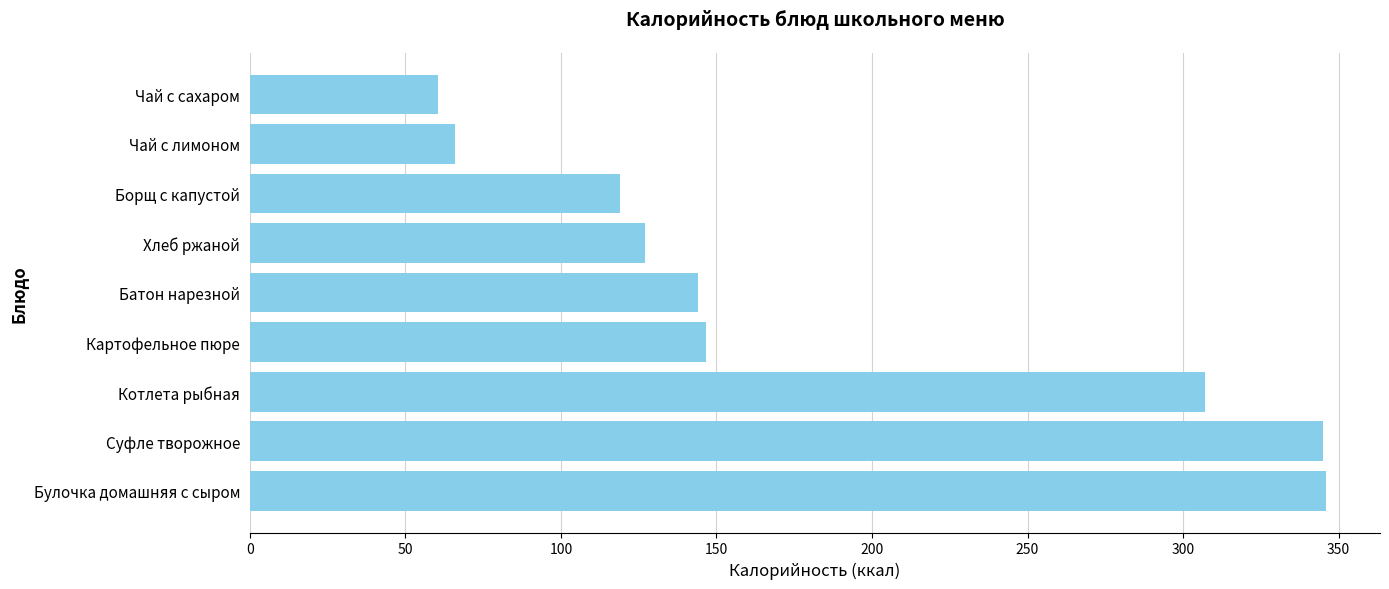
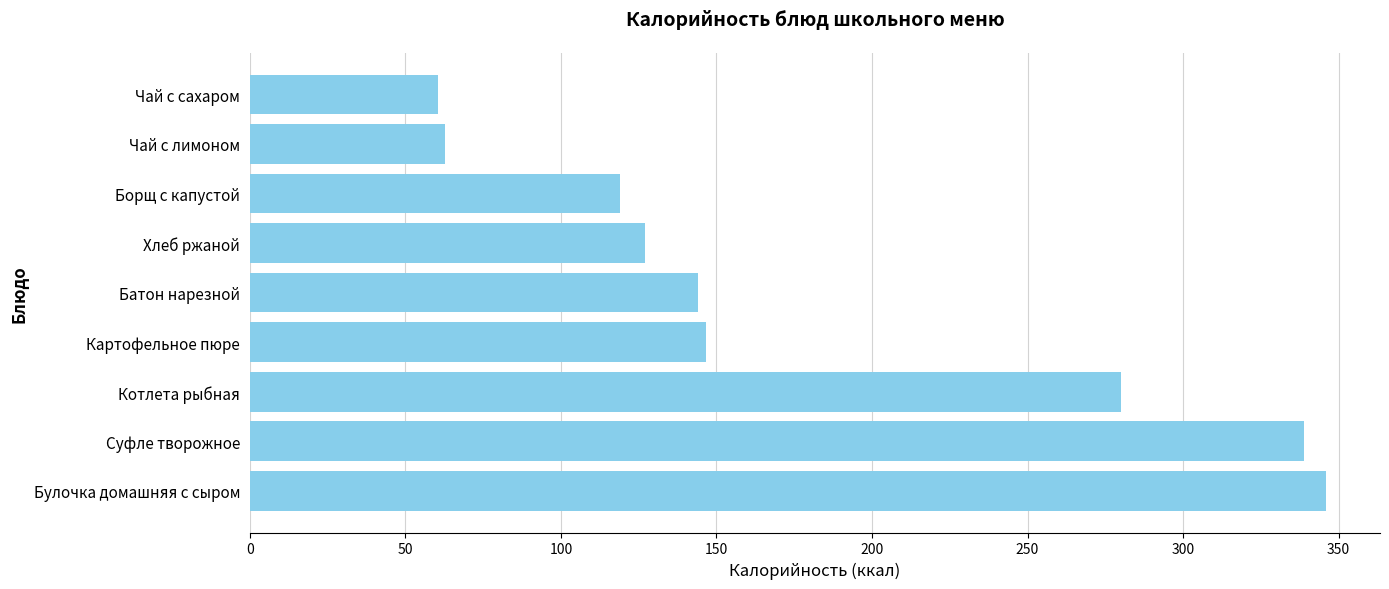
  {
    "Чай с сахаром": 60,
-   "Чай с лимоном": 66,
+   "Чай с лимоном": 63,
    "Борщ с капустой": 119,
    "Хлеб ржаной": 127,
    "Батон нарезной": 144,
    "Картофельное пюре": 147,
-   "Котлета рыбная": 307,
-   "Суфле творожное": 345,
+   "Котлета рыбная": 280,
+   "Суфле творожное": 339,
    "Булочка домашняя с сыром": 346
  }
